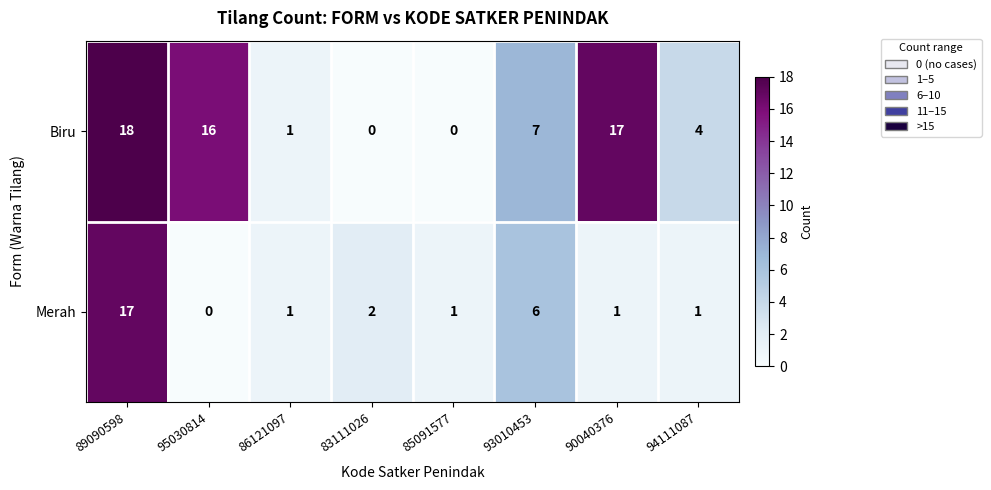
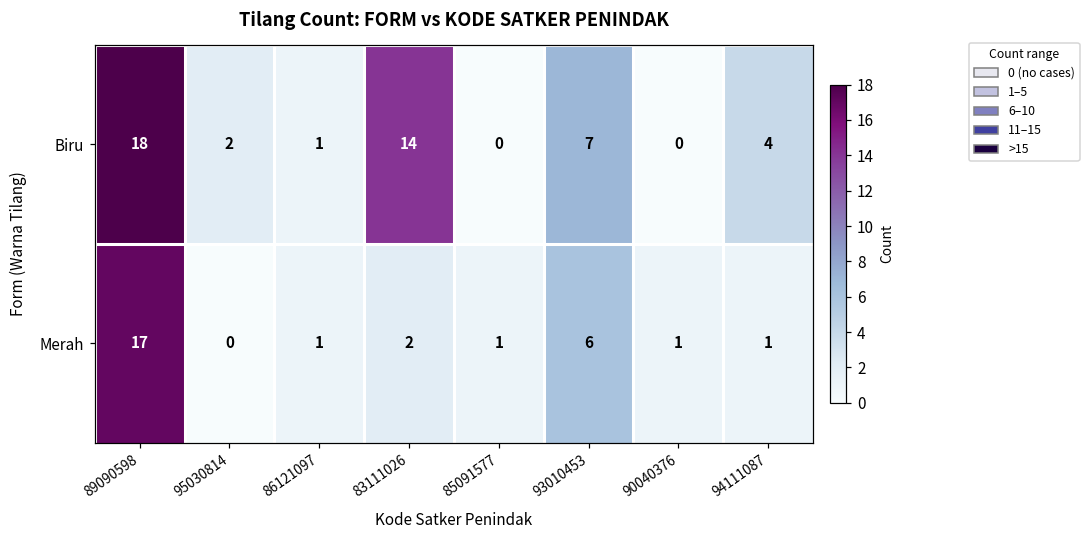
  {
    "Biru": {
      "89090598": 18,
-     "95030814": 16,
+     "95030814": 2,
      "86121097": 1,
-     "83111026": 0,
+     "83111026": 14,
      "85091577": 0,
      "93010453": 7,
-     "90040376": 17,
+     "90040376": 0,
      "94111087": 4
    },
    "Merah": {
      "89090598": 17,
      "95030814": 0,
      "86121097": 1,
      "83111026": 2,
      "85091577": 1,
      "93010453": 6,
      "90040376": 1,
      "94111087": 1
    }
  }
